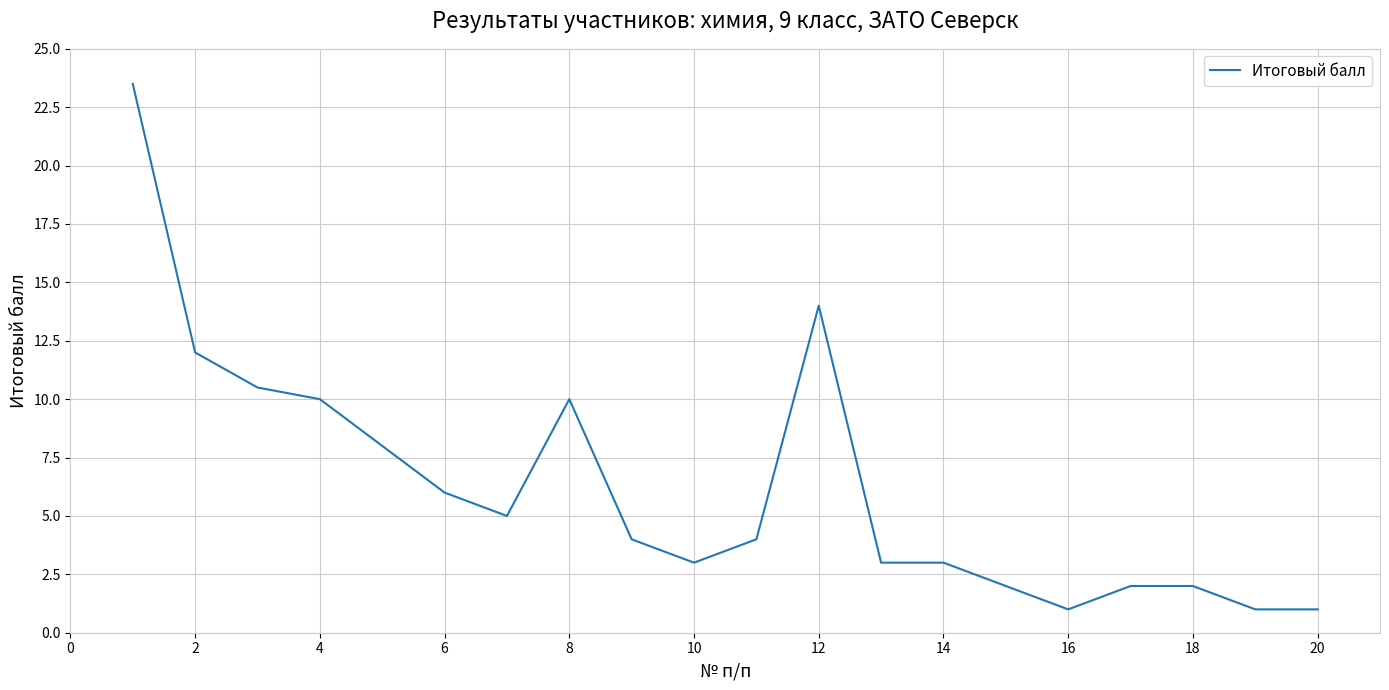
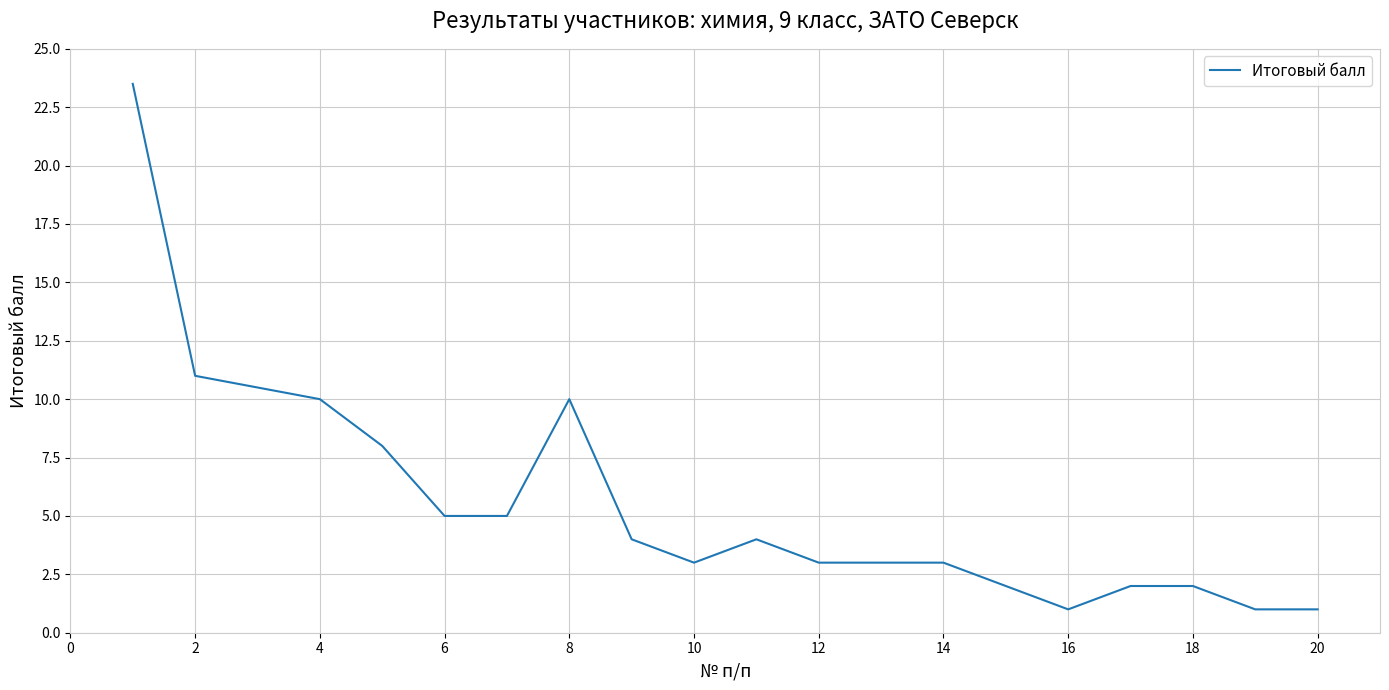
  {
-   "2": 12,
+   "2": 11,
    "4": 10,
-   "6": 6,
+   "6": 5,
    "8": 10,
    "10": 3,
-   "12": 14,
+   "12": 3,
    "14": 3,
    "16": 1,
    "18": 2,
    "20": 1
  }
